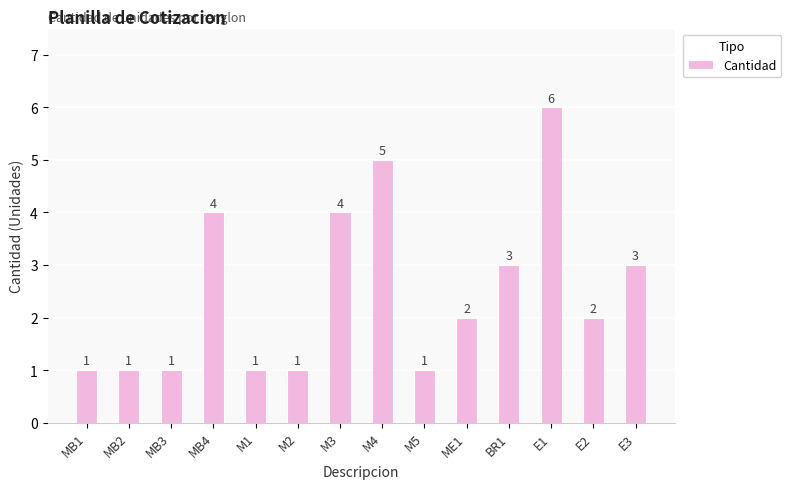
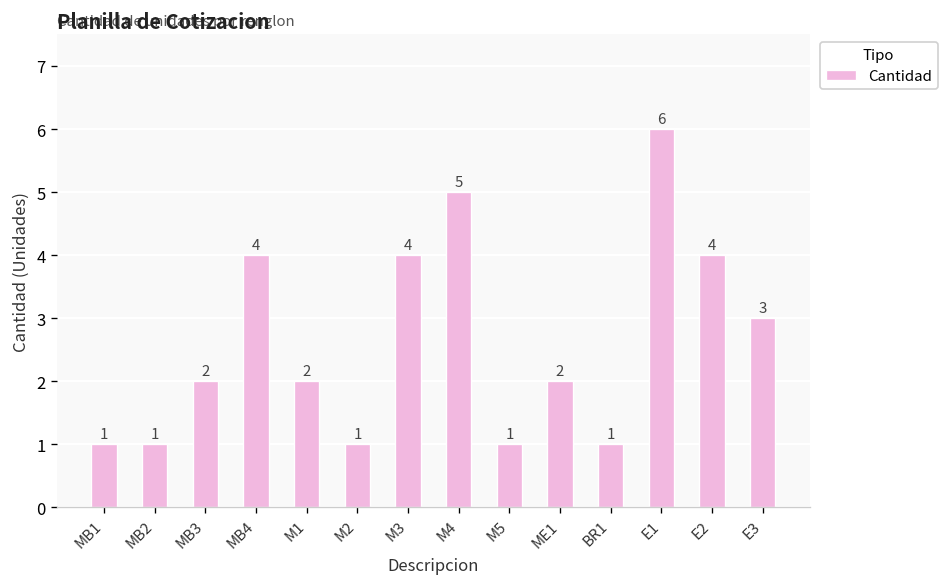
  {
    "MB1": 1,
    "MB2": 1,
-   "MB3": 1,
+   "MB3": 2,
    "MB4": 4,
-   "M1": 1,
+   "M1": 2,
    "M2": 1,
    "M3": 4,
    "M4": 5,
    "M5": 1,
    "ME1": 2,
-   "BR1": 3,
+   "BR1": 1,
    "E1": 6,
-   "E2": 2,
+   "E2": 4,
    "E3": 3
  }
